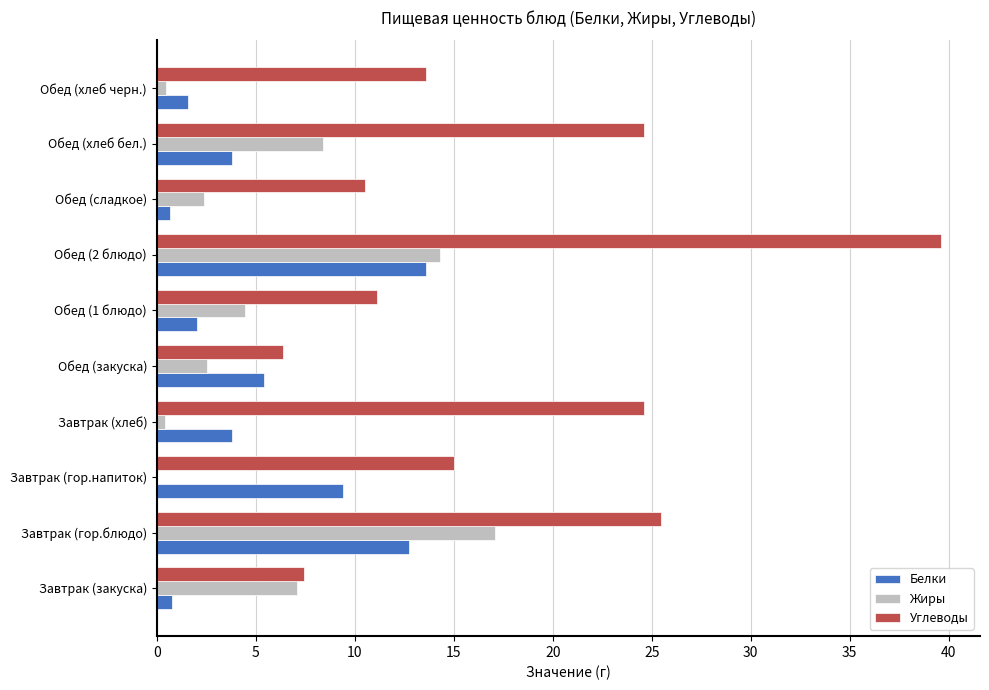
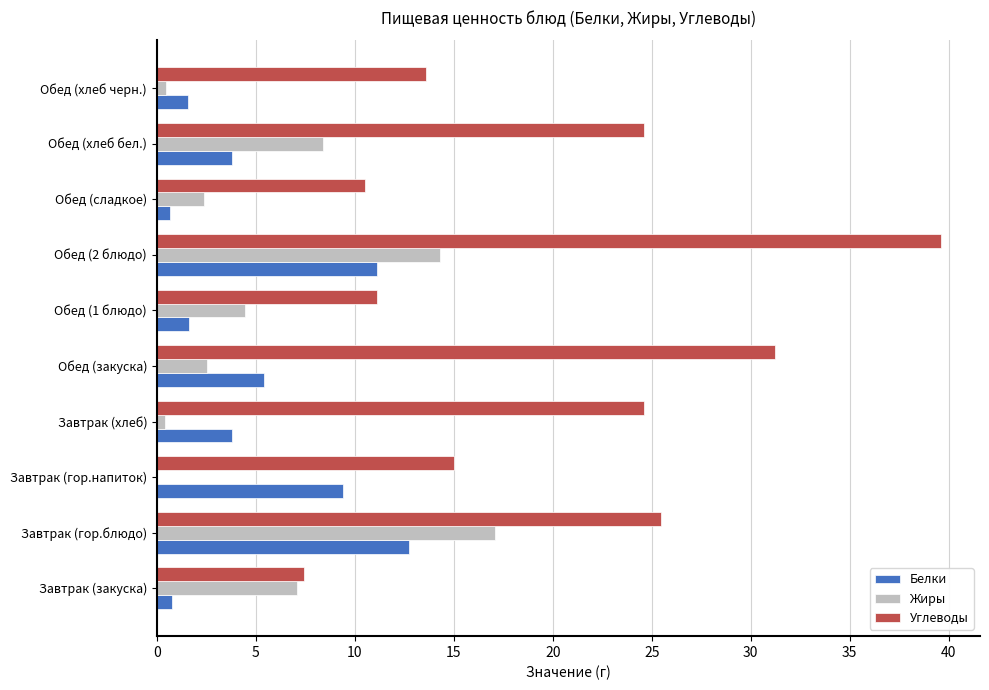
  {
    "Белки": {
      "Обед (хлеб черн.)": 1.6,
      "Обед (хлеб бел.)": 3.8,
      "Обед (сладкое)": 0.7,
-     "Обед (2 блюдо)": 13.6,
-     "Обед (1 блюдо)": 2.0,
+     "Обед (2 блюдо)": 11.1,
+     "Обед (1 блюдо)": 1.6,
      "Обед (закуска)": 5.4,
      "Завтрак (хлеб)": 3.8,
      "Завтрак (гор.напиток)": 9.4,
      "Завтрак (гор.блюдо)": 12.8,
      "Завтрак (закуска)": 0.8
    },
    "Жиры": {
      "Обед (хлеб черн.)": 0.5,
      "Обед (хлеб бел.)": 8.4,
      "Обед (сладкое)": 2.4,
      "Обед (2 блюдо)": 14.3,
      "Обед (1 блюдо)": 4.5,
      "Обед (закуска)": 2.5,
      "Завтрак (хлеб)": 0.4,
      "Завтрак (гор.блюдо)": 17.1,
      "Завтрак (закуска)": 7.1
    },
    "Углеводы": {
      "Обед (хлеб черн.)": 13.6,
      "Обед (хлеб бел.)": 24.6,
      "Обед (сладкое)": 10.5,
      "Обед (2 блюдо)": 39.6,
      "Обед (1 блюдо)": 11.1,
-     "Обед (закуска)": 6.4,
+     "Обед (закуска)": 31.2,
      "Завтрак (хлеб)": 24.6,
      "Завтрак (гор.напиток)": 15.0,
      "Завтрак (гор.блюдо)": 25.5,
      "Завтрак (закуска)": 7.4
    }
  }
